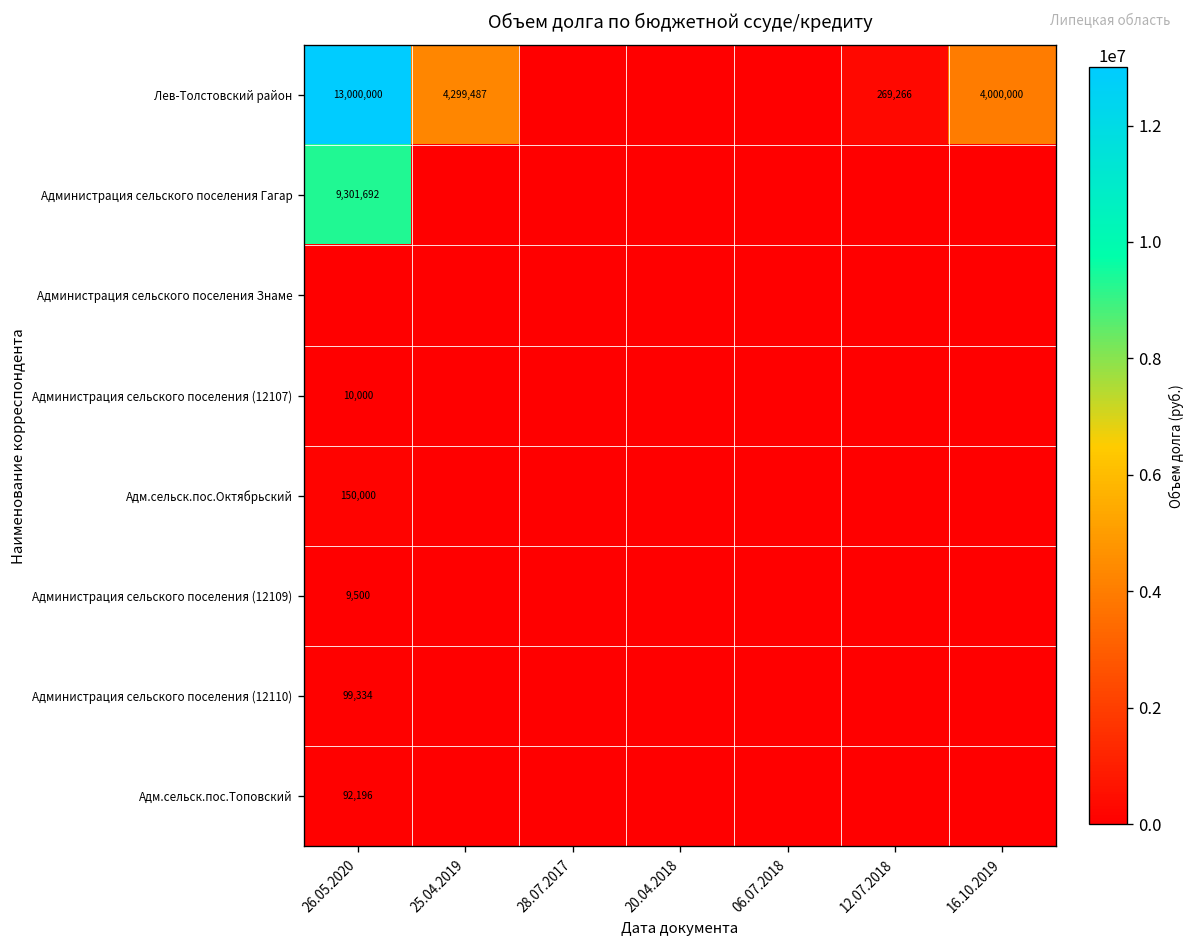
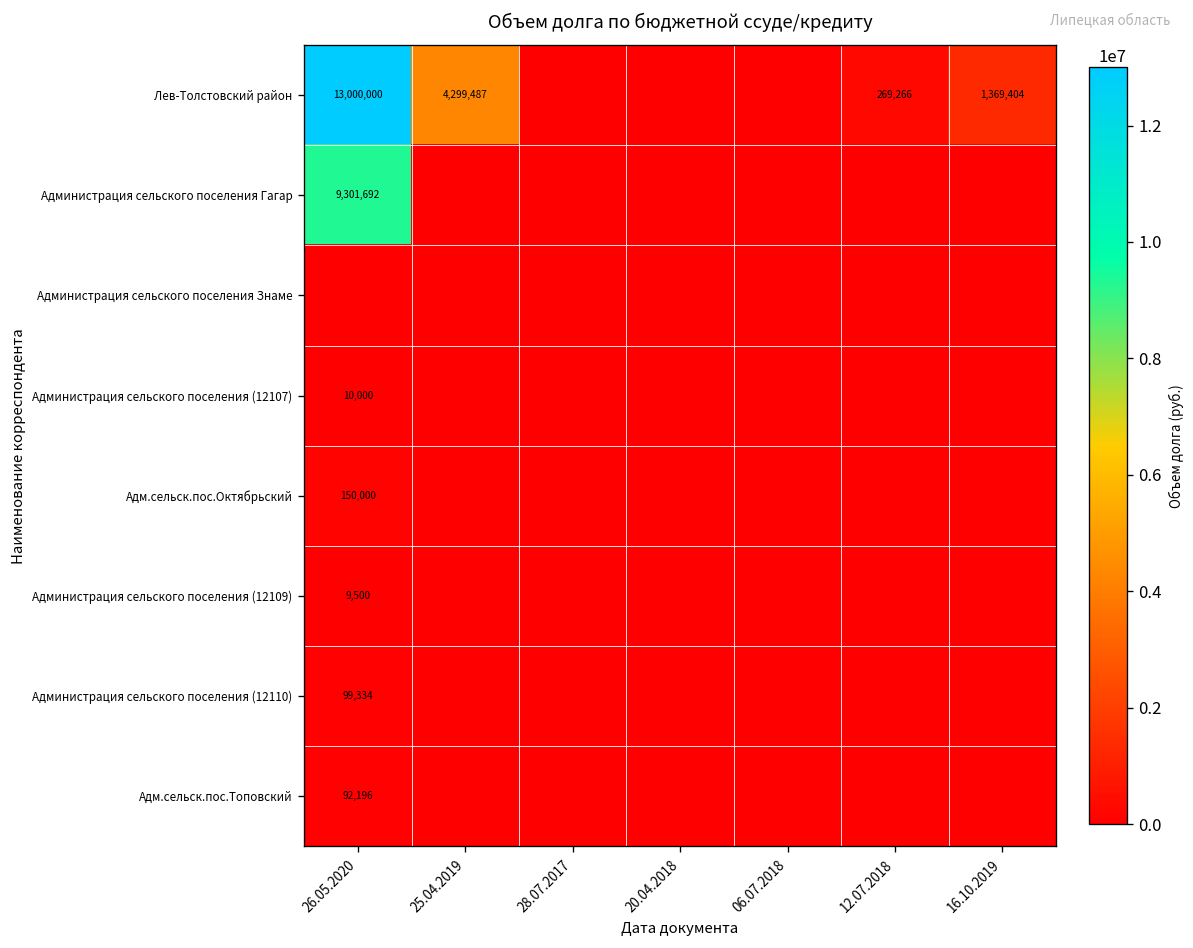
  {
    "Лев-Толстовский район": {
      "26.05.2020": "13,000,000",
      "25.04.2019": "4,299,487",
      "12.07.2018": "269,266",
-     "16.10.2019": "4,000,000"
+     "16.10.2019": "1,369,404"
    },
    "Администрация сельского поселения Гагар": {
      "26.05.2020": "9,301,692"
    },
    "Администрация сельского поселения (12107)": {
      "26.05.2020": "10,000"
    },
    "Адм.сельск.пос.Октябрьский": {
      "26.05.2020": "150,000"
    },
    "Администрация сельского поселения (12109)": {
      "26.05.2020": "9,500"
    },
    "Администрация сельского поселения (12110)": {
      "26.05.2020": "99,334"
    },
    "Адм.сельск.пос.Топовский": {
      "26.05.2020": "92,196"
    }
  }
